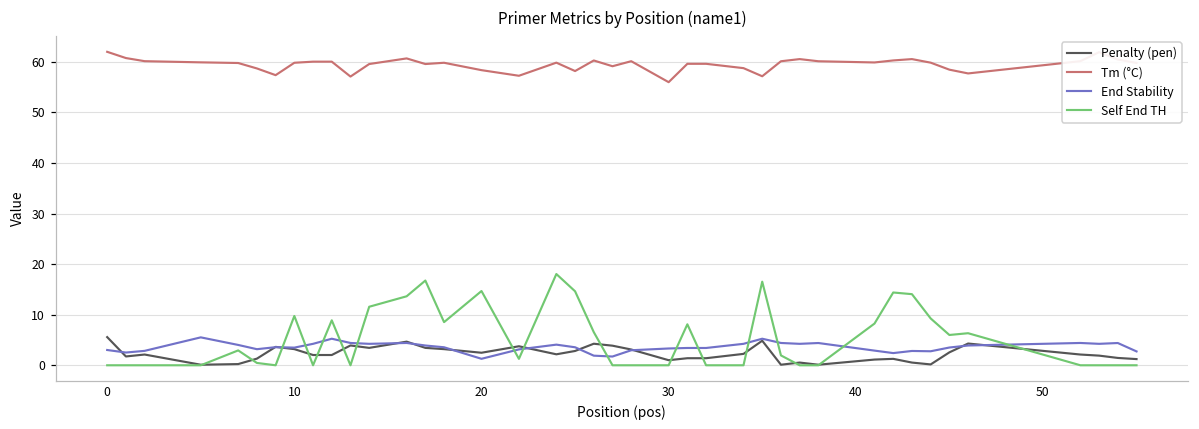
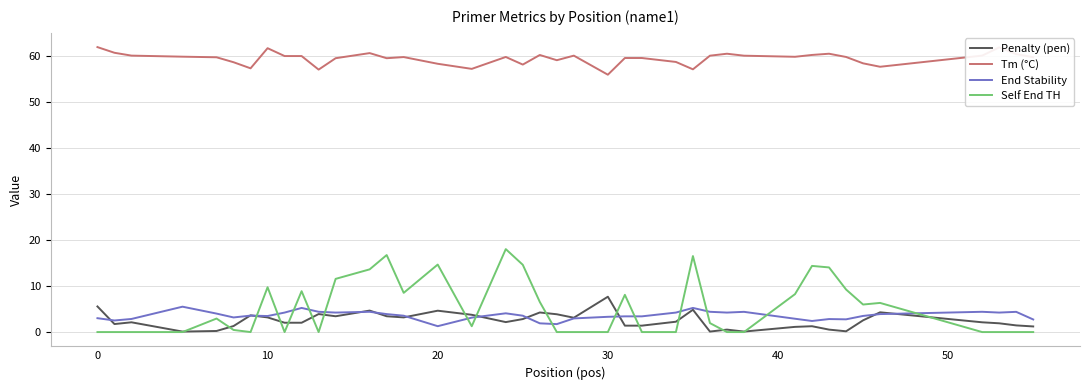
  {
    "Penalty (pen)": {
      "0": 6,
-     "20": 2,
-     "30": 1
+     "20": 5,
+     "30": 8
    },
    "Tm (°C)": {
      "0": 62,
-     "10": 60,
+     "10": 62,
      "20": 58,
      "30": 56
    },
    "End Stability": {
      "0": 3,
      "20": 1,
      "30": 3
    },
    "Self End TH": {
      "0": 0,
      "10": 10,
      "20": 15,
      "30": 0
    }
  }
